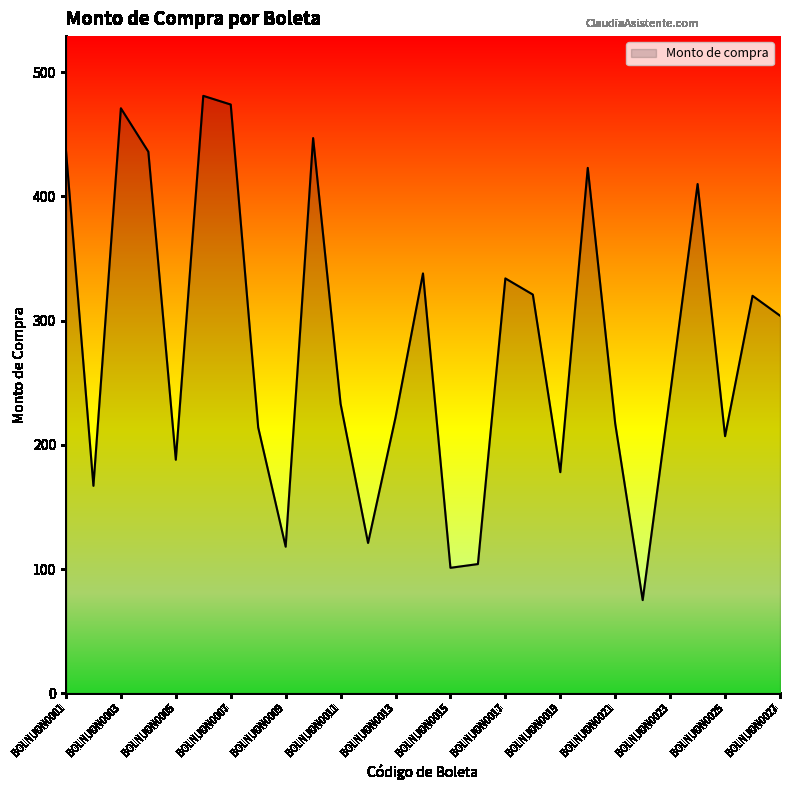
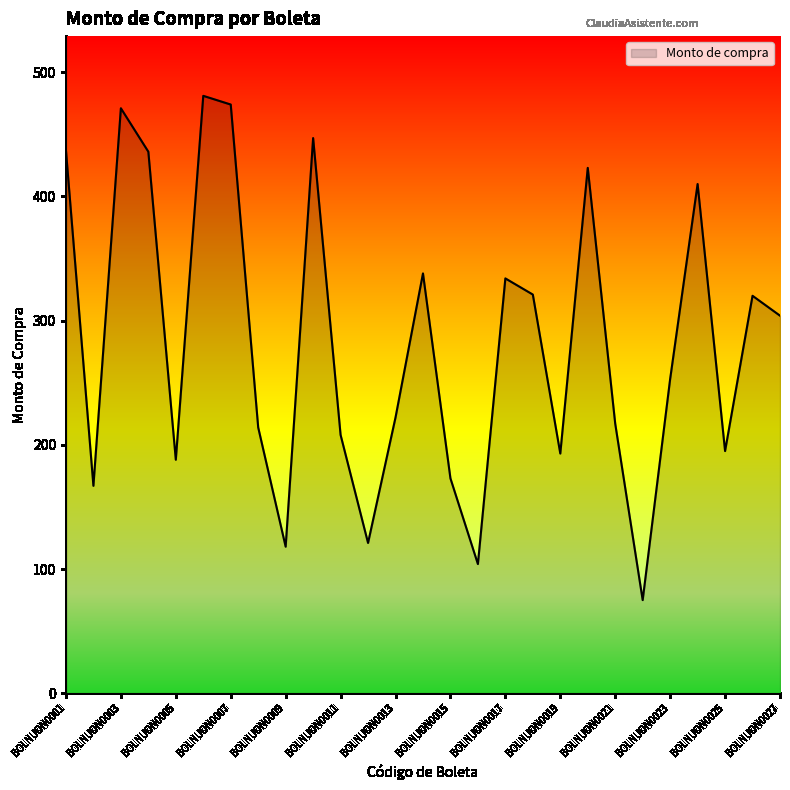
  {
    "BOLNUDN0001": 437,
    "BOLNUDN0003": 471,
    "BOLNUDN0005": 188,
    "BOLNUDN0007": 474,
    "BOLNUDN0009": 118,
-   "BOLNUDN0011": 233,
+   "BOLNUDN0011": 208,
    "BOLNUDN0013": 222,
-   "BOLNUDN0015": 101,
+   "BOLNUDN0015": 173,
    "BOLNUDN0017": 334,
-   "BOLNUDN0019": 178,
+   "BOLNUDN0019": 193,
    "BOLNUDN0021": 217,
-   "BOLNUDN0023": 241,
-   "BOLNUDN0025": 207,
+   "BOLNUDN0023": 253,
+   "BOLNUDN0025": 195,
    "BOLNUDN0027": 304
  }
